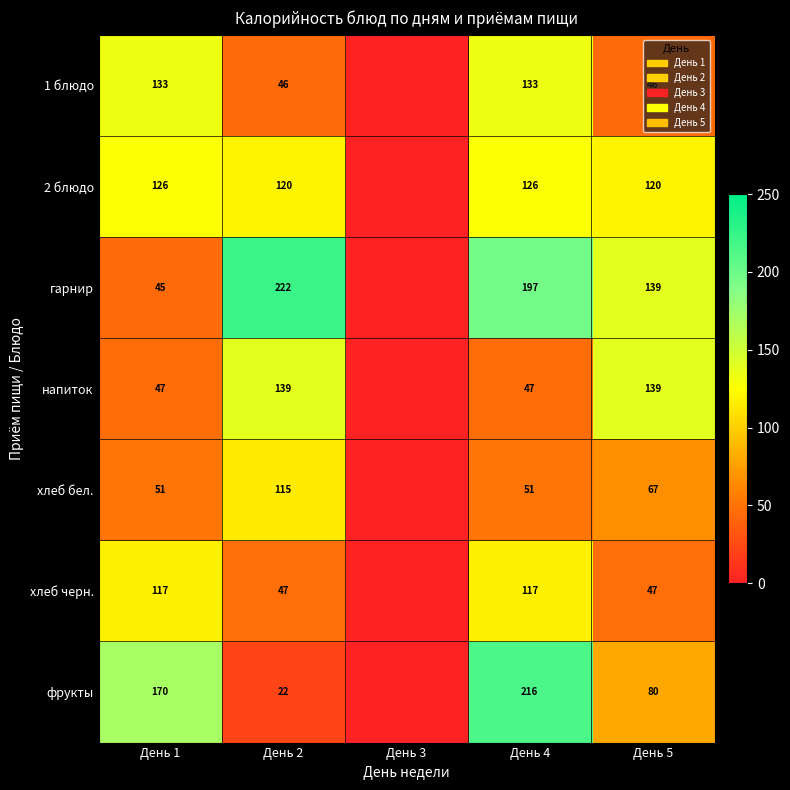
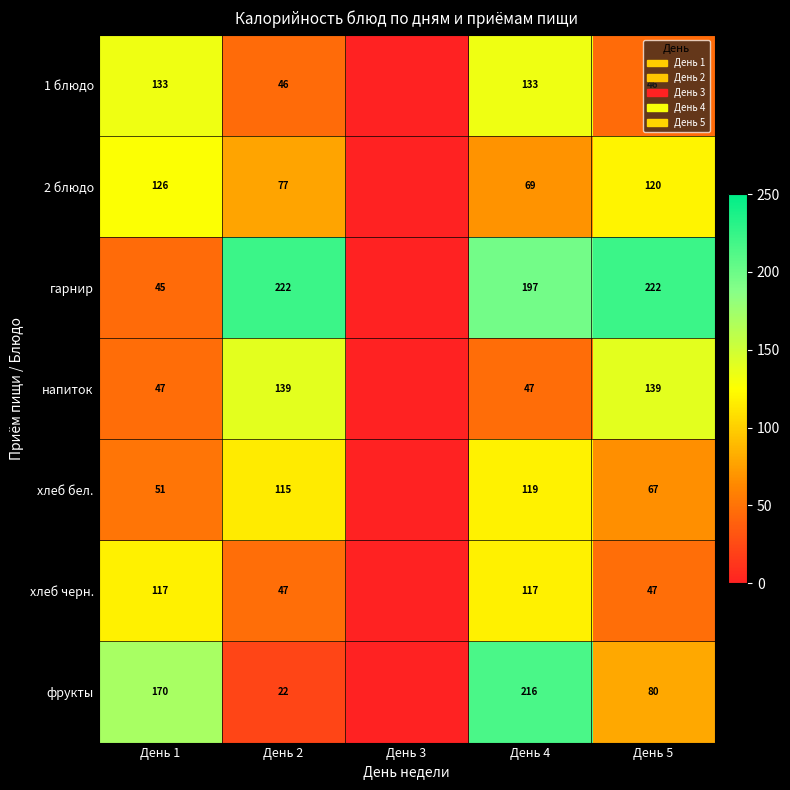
  {
    "1 блюдо": {
      "День 1": 133,
      "День 2": 46,
      "День 4": 133
    },
    "2 блюдо": {
      "День 1": 126,
-     "День 2": 120,
-     "День 4": 126,
+     "День 2": 77,
+     "День 4": 69,
      "День 5": 120
    },
    "гарнир": {
      "День 1": 45,
      "День 2": 222,
      "День 4": 197,
-     "День 5": 139
+     "День 5": 222
    },
    "напиток": {
      "День 1": 47,
      "День 2": 139,
      "День 4": 47,
      "День 5": 139
    },
    "хлеб бел.": {
      "День 1": 51,
      "День 2": 115,
-     "День 4": 51,
+     "День 4": 119,
      "День 5": 67
    },
    "хлеб черн.": {
      "День 1": 117,
      "День 2": 47,
      "День 4": 117,
      "День 5": 47
    },
    "фрукты": {
      "День 1": 170,
      "День 2": 22,
      "День 4": 216,
      "День 5": 80
    }
  }
